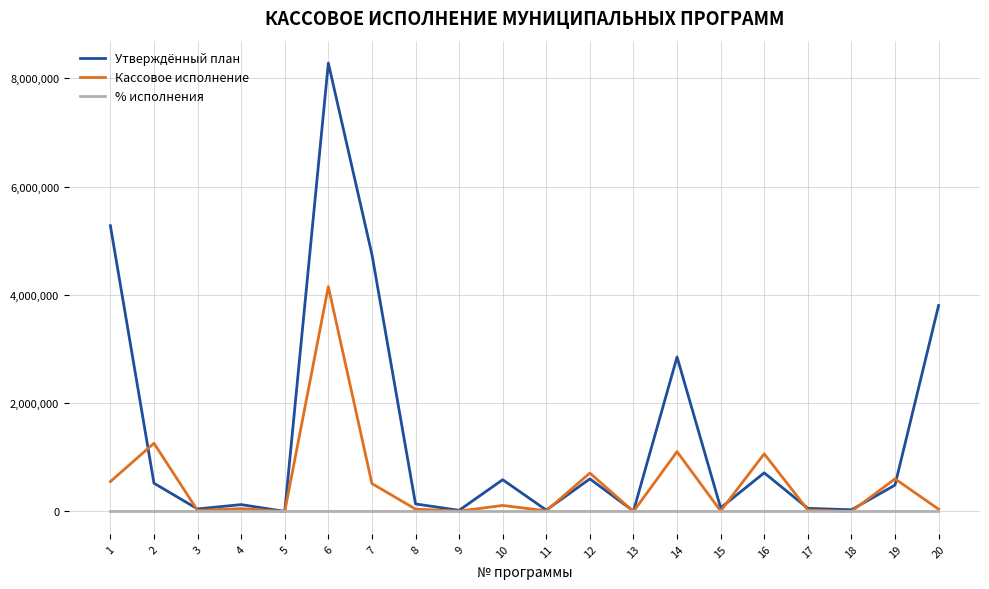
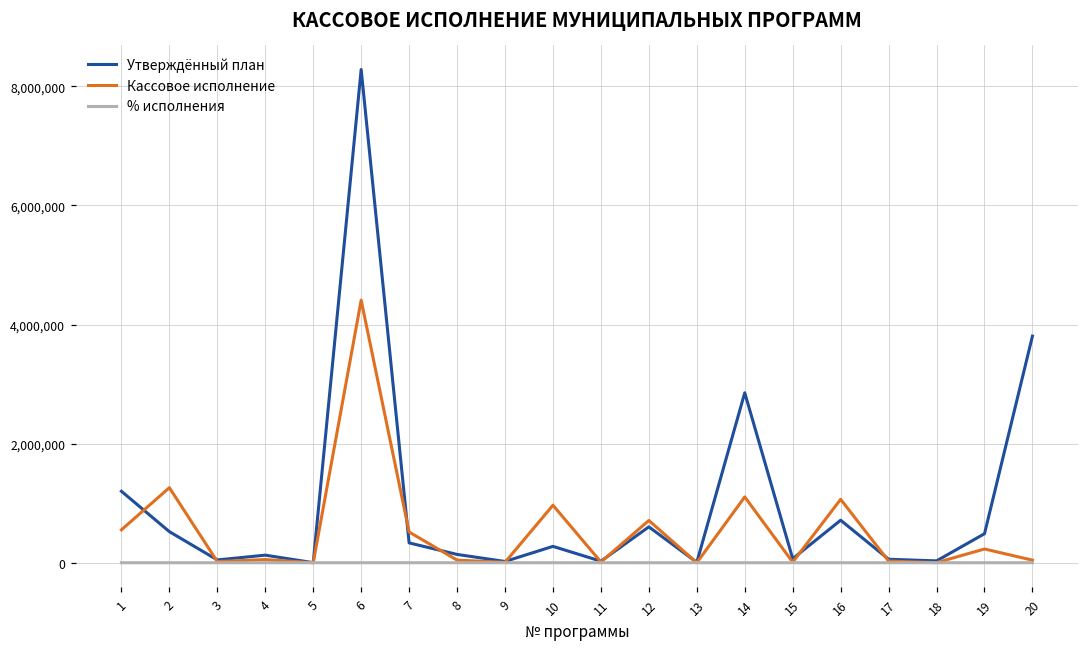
  {
    "Утверждённый план": {
-     "1": "5,300,000",
+     "1": "1,200,000",
      "2": "500,000",
      "4": "100,000",
      "6": "8,300,000",
-     "7": "4,800,000",
+     "7": "300,000",
      "8": "100,000",
-     "10": "600,000",
+     "10": "300,000",
      "12": "600,000",
      "14": "2,900,000",
      "15": "100,000",
      "16": "700,000",
      "19": "500,000",
      "20": "3,800,000"
    },
    "Кассовое исполнение": {
      "1": "600,000",
      "2": "1,300,000",
      "4": "100,000",
-     "6": "4,200,000",
+     "6": "4,400,000",
      "7": "500,000",
-     "10": "100,000",
+     "10": "1,000,000",
      "12": "700,000",
      "14": "1,100,000",
      "16": "1,100,000",
-     "19": "600,000"
+     "19": "200,000"
    },
    "% исполнения": {
      "1": "0",
      "2": "0",
      "4": "0",
      "6": "0",
      "7": "0",
      "10": "0",
      "12": "0",
      "14": "0",
      "16": "0",
      "19": "0"
    }
  }
